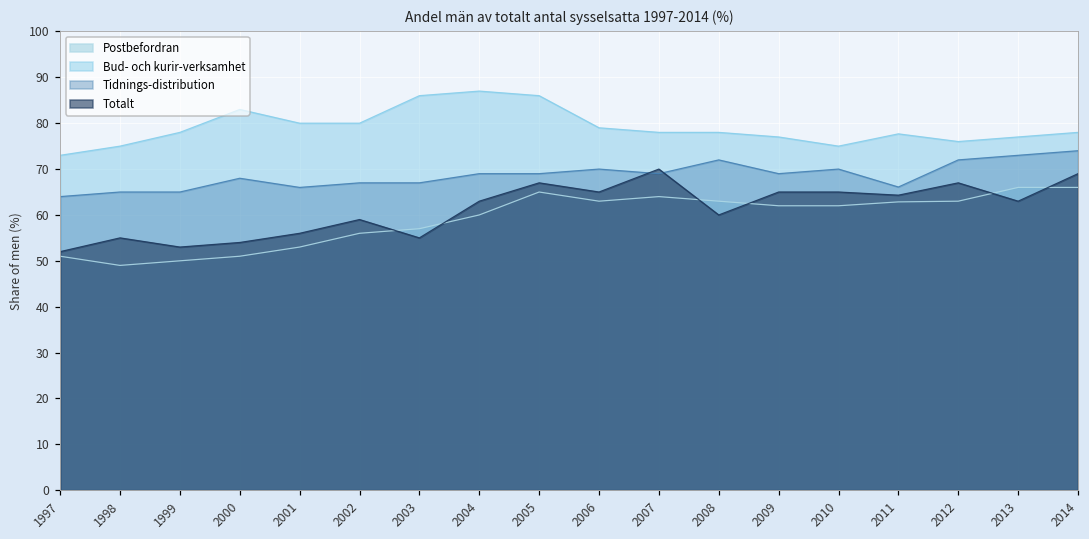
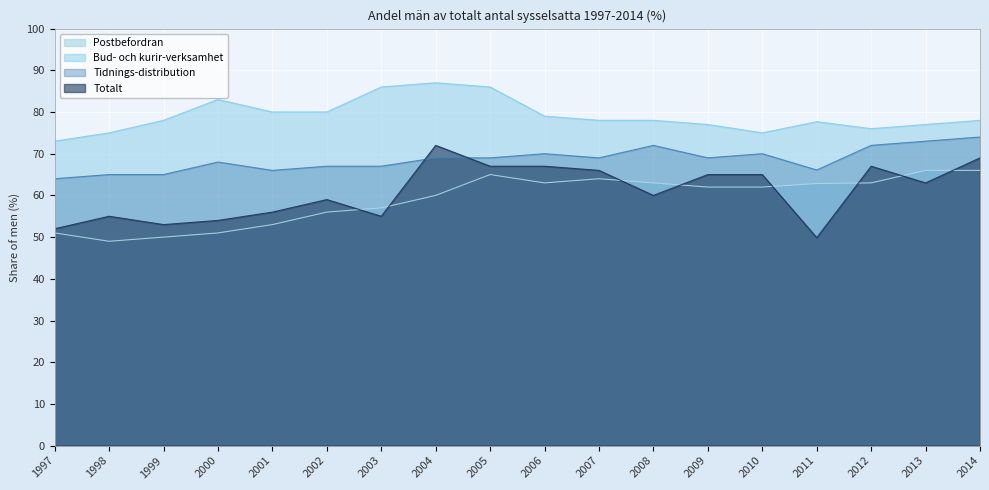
  {
    "Totalt": {
      "1997": 52,
      "1998": 55,
      "1999": 53,
      "2000": 54,
      "2001": 56,
      "2002": 59,
      "2003": 55,
-     "2004": 63,
+     "2004": 72,
      "2005": 67,
-     "2006": 65,
-     "2007": 70,
+     "2006": 67,
+     "2007": 66,
      "2008": 60,
      "2009": 65,
      "2010": 65,
-     "2011": 64,
+     "2011": 50,
      "2012": 67,
      "2013": 63,
      "2014": 69
    }
  }
